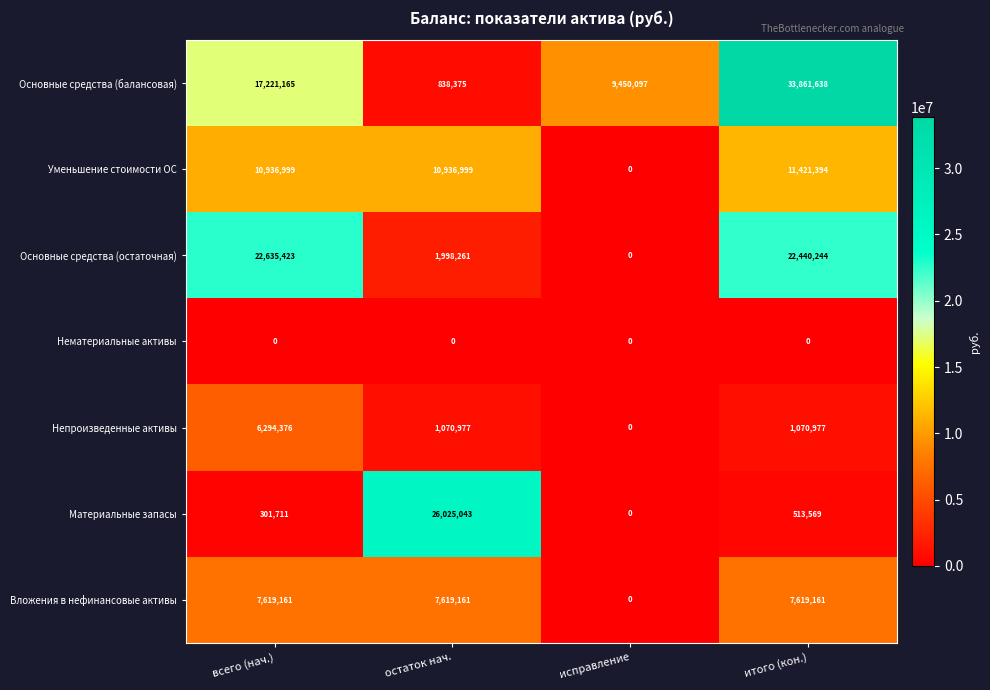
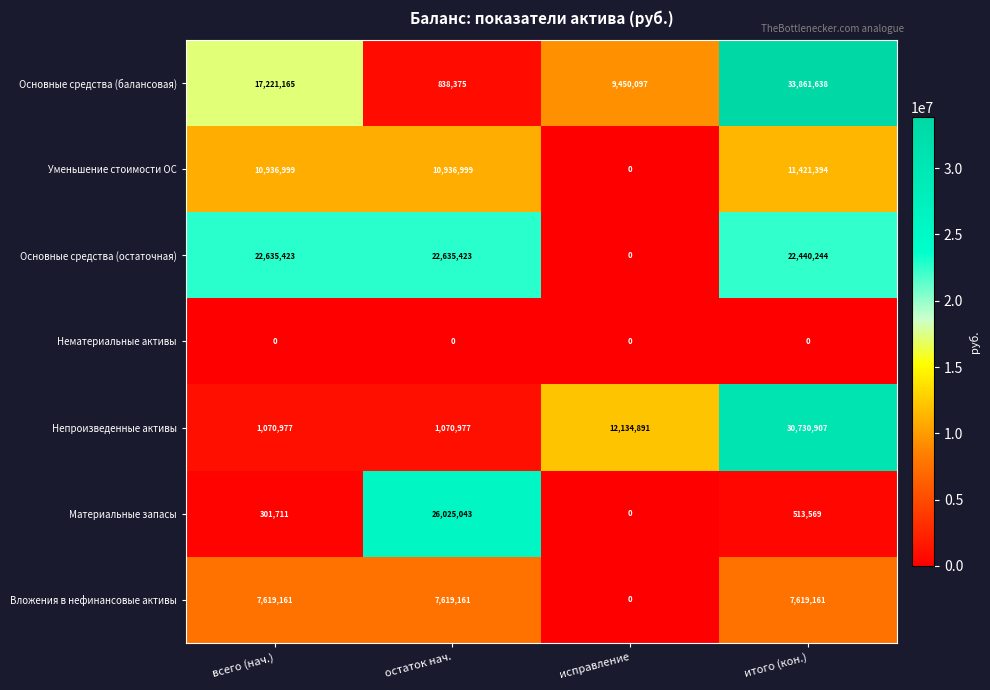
  {
    "Основные средства (балансовая)": {
      "всего (нач.)": "17,221,165",
      "остаток нач.": "838,375",
      "исправление": "9,450,097",
      "итого (кон.)": "33,861,638"
    },
    "Уменьшение стоимости ОС": {
      "всего (нач.)": "10,936,999",
      "остаток нач.": "10,936,999",
      "исправление": "0",
      "итого (кон.)": "11,421,394"
    },
    "Основные средства (остаточная)": {
      "всего (нач.)": "22,635,423",
-     "остаток нач.": "1,998,261",
+     "остаток нач.": "22,635,423",
      "исправление": "0",
      "итого (кон.)": "22,440,244"
    },
    "Нематериальные активы": {
      "всего (нач.)": "0",
      "остаток нач.": "0",
      "исправление": "0",
      "итого (кон.)": "0"
    },
    "Непроизведенные активы": {
-     "всего (нач.)": "6,294,376",
+     "всего (нач.)": "1,070,977",
      "остаток нач.": "1,070,977",
-     "исправление": "0",
-     "итого (кон.)": "1,070,977"
+     "исправление": "12,134,891",
+     "итого (кон.)": "30,730,907"
    },
    "Материальные запасы": {
      "всего (нач.)": "301,711",
      "остаток нач.": "26,025,043",
      "исправление": "0",
      "итого (кон.)": "513,569"
    },
    "Вложения в нефинансовые активы": {
      "всего (нач.)": "7,619,161",
      "остаток нач.": "7,619,161",
      "исправление": "0",
      "итого (кон.)": "7,619,161"
    }
  }
